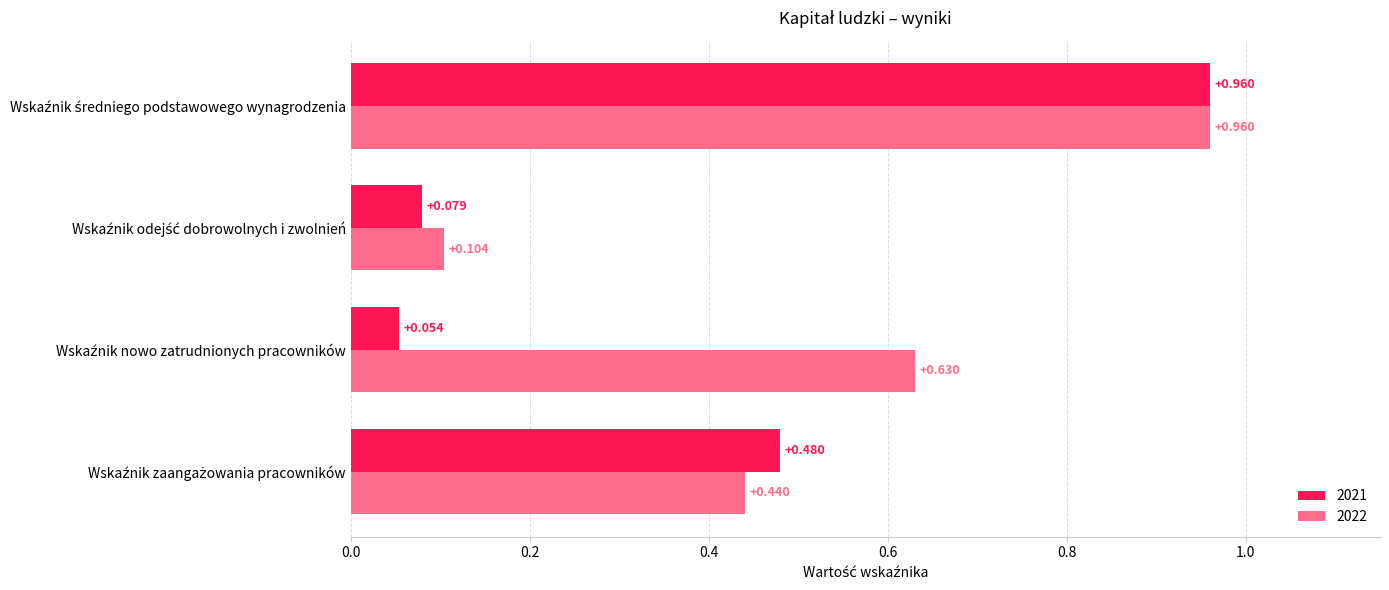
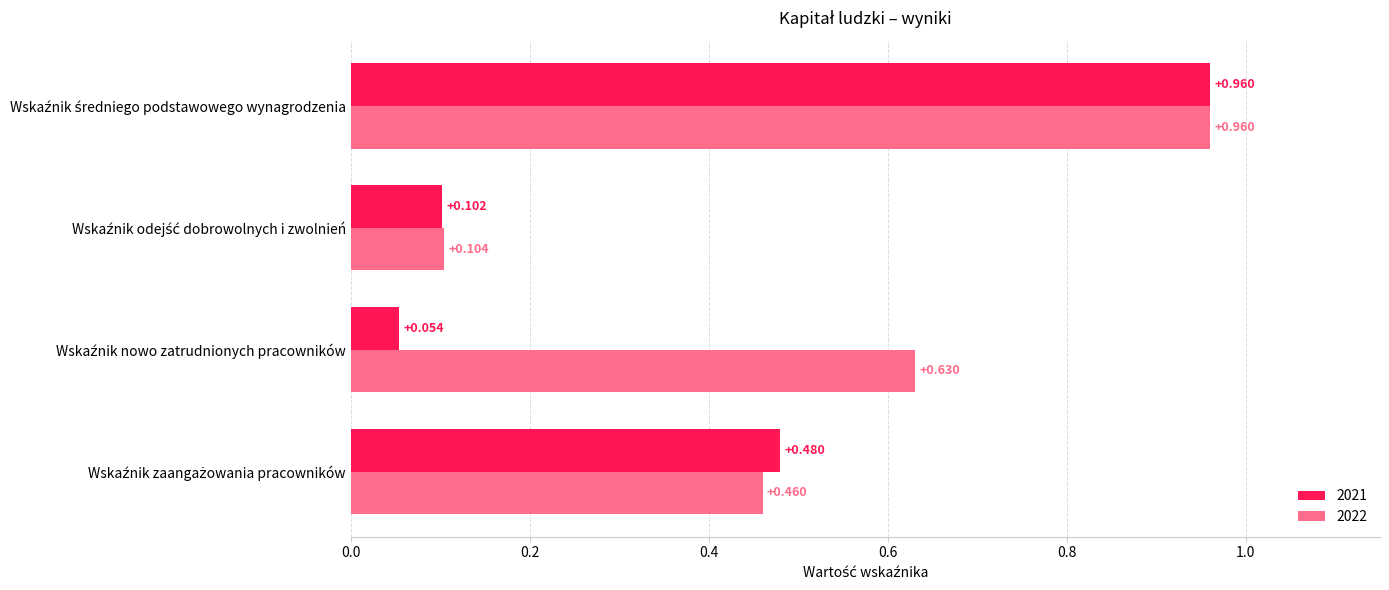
  {
    "2021": {
      "Wskaźnik średniego podstawowego wynagrodzenia": "+0.960",
-     "Wskaźnik odejść dobrowolnych i zwolnień": "+0.079",
+     "Wskaźnik odejść dobrowolnych i zwolnień": "+0.102",
      "Wskaźnik nowo zatrudnionych pracowników": "+0.054",
      "Wskaźnik zaangażowania pracowników": "+0.480"
    },
    "2022": {
      "Wskaźnik średniego podstawowego wynagrodzenia": "+0.960",
      "Wskaźnik odejść dobrowolnych i zwolnień": "+0.104",
      "Wskaźnik nowo zatrudnionych pracowników": "+0.630",
-     "Wskaźnik zaangażowania pracowników": "+0.440"
+     "Wskaźnik zaangażowania pracowników": "+0.460"
    }
  }
